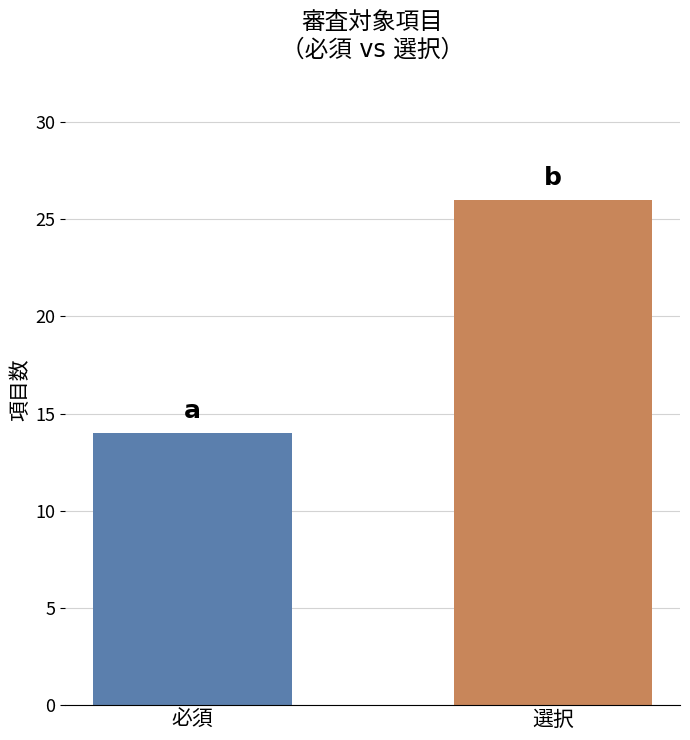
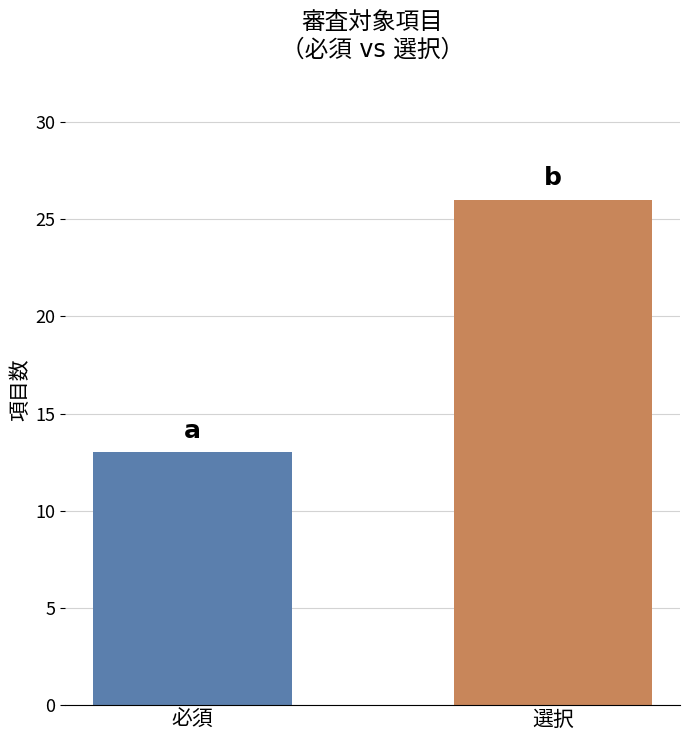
  {
-   "必須": 14,
+   "必須": 13,
    "選択": 26
  }
